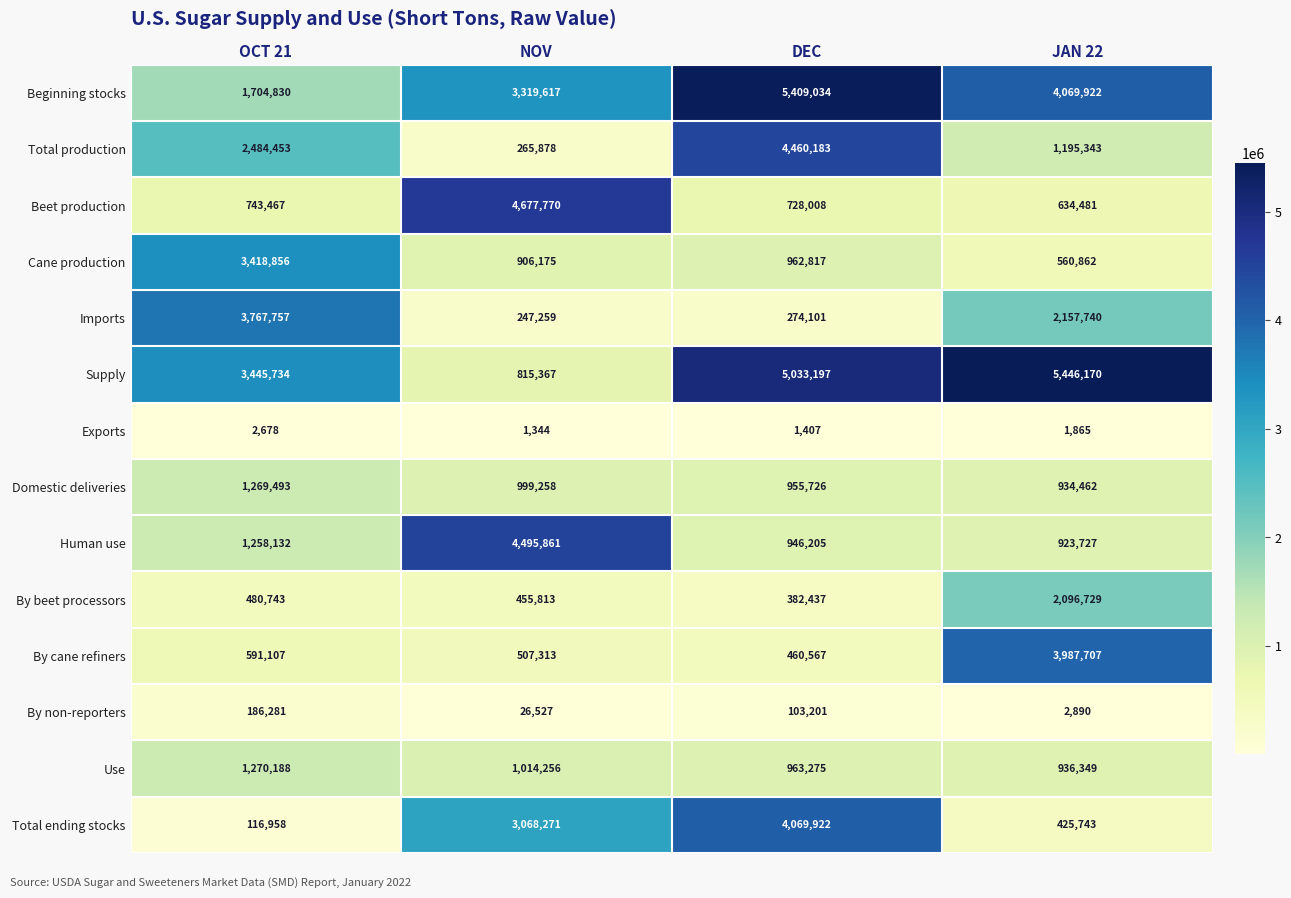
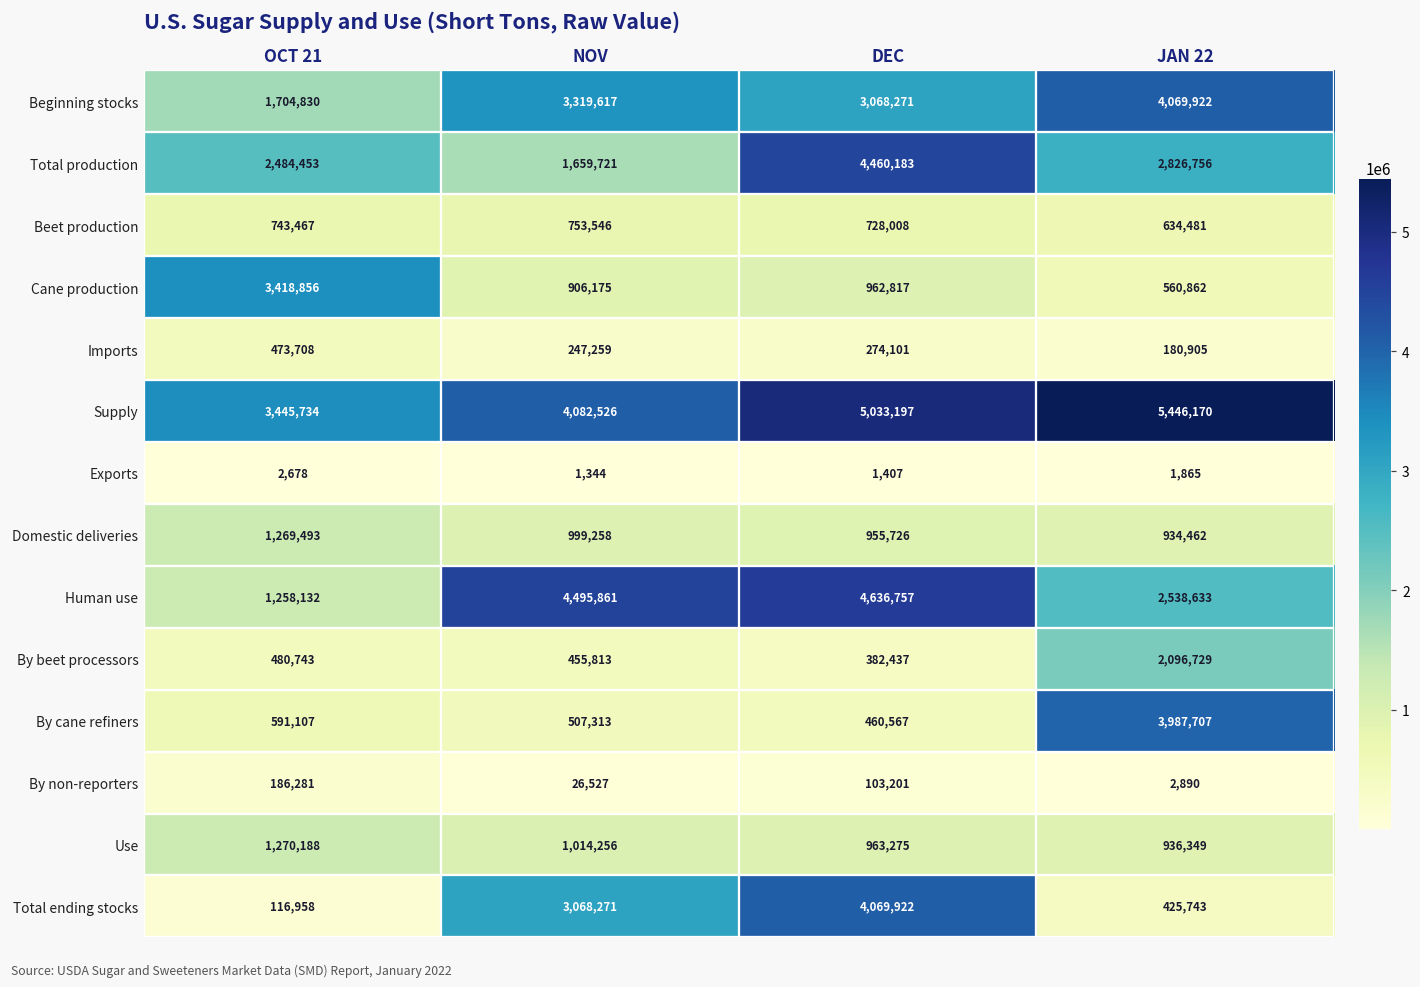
  {
    "Beginning stocks": {
      "OCT 21": "1,704,830",
      "NOV": "3,319,617",
-     "DEC": "5,409,034",
+     "DEC": "3,068,271",
      "JAN 22": "4,069,922"
    },
    "Total production": {
      "OCT 21": "2,484,453",
-     "NOV": "265,878",
+     "NOV": "1,659,721",
      "DEC": "4,460,183",
-     "JAN 22": "1,195,343"
+     "JAN 22": "2,826,756"
    },
    "Beet production": {
      "OCT 21": "743,467",
-     "NOV": "4,677,770",
+     "NOV": "753,546",
      "DEC": "728,008",
      "JAN 22": "634,481"
    },
    "Cane production": {
      "OCT 21": "3,418,856",
      "NOV": "906,175",
      "DEC": "962,817",
      "JAN 22": "560,862"
    },
    "Imports": {
-     "OCT 21": "3,767,757",
+     "OCT 21": "473,708",
      "NOV": "247,259",
      "DEC": "274,101",
-     "JAN 22": "2,157,740"
+     "JAN 22": "180,905"
    },
    "Supply": {
      "OCT 21": "3,445,734",
-     "NOV": "815,367",
+     "NOV": "4,082,526",
      "DEC": "5,033,197",
      "JAN 22": "5,446,170"
    },
    "Exports": {
      "OCT 21": "2,678",
      "NOV": "1,344",
      "DEC": "1,407",
      "JAN 22": "1,865"
    },
    "Domestic deliveries": {
      "OCT 21": "1,269,493",
      "NOV": "999,258",
      "DEC": "955,726",
      "JAN 22": "934,462"
    },
    "Human use": {
      "OCT 21": "1,258,132",
      "NOV": "4,495,861",
-     "DEC": "946,205",
-     "JAN 22": "923,727"
+     "DEC": "4,636,757",
+     "JAN 22": "2,538,633"
    },
    "By beet processors": {
      "OCT 21": "480,743",
      "NOV": "455,813",
      "DEC": "382,437",
      "JAN 22": "2,096,729"
    },
    "By cane refiners": {
      "OCT 21": "591,107",
      "NOV": "507,313",
      "DEC": "460,567",
      "JAN 22": "3,987,707"
    },
    "By non-reporters": {
      "OCT 21": "186,281",
      "NOV": "26,527",
      "DEC": "103,201",
      "JAN 22": "2,890"
    },
    "Use": {
      "OCT 21": "1,270,188",
      "NOV": "1,014,256",
      "DEC": "963,275",
      "JAN 22": "936,349"
    },
    "Total ending stocks": {
      "OCT 21": "116,958",
      "NOV": "3,068,271",
      "DEC": "4,069,922",
      "JAN 22": "425,743"
    }
  }
